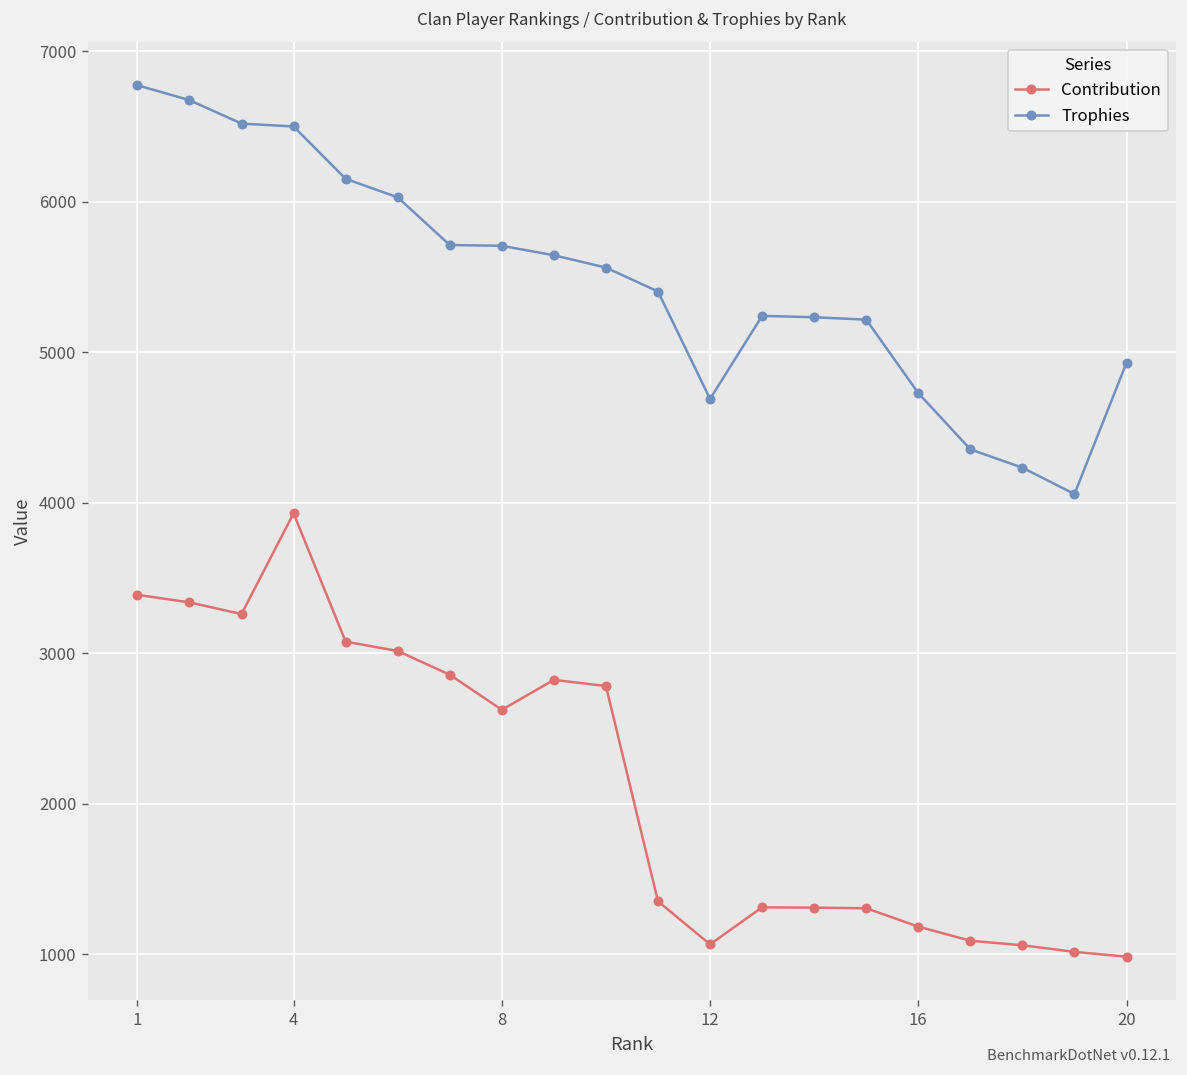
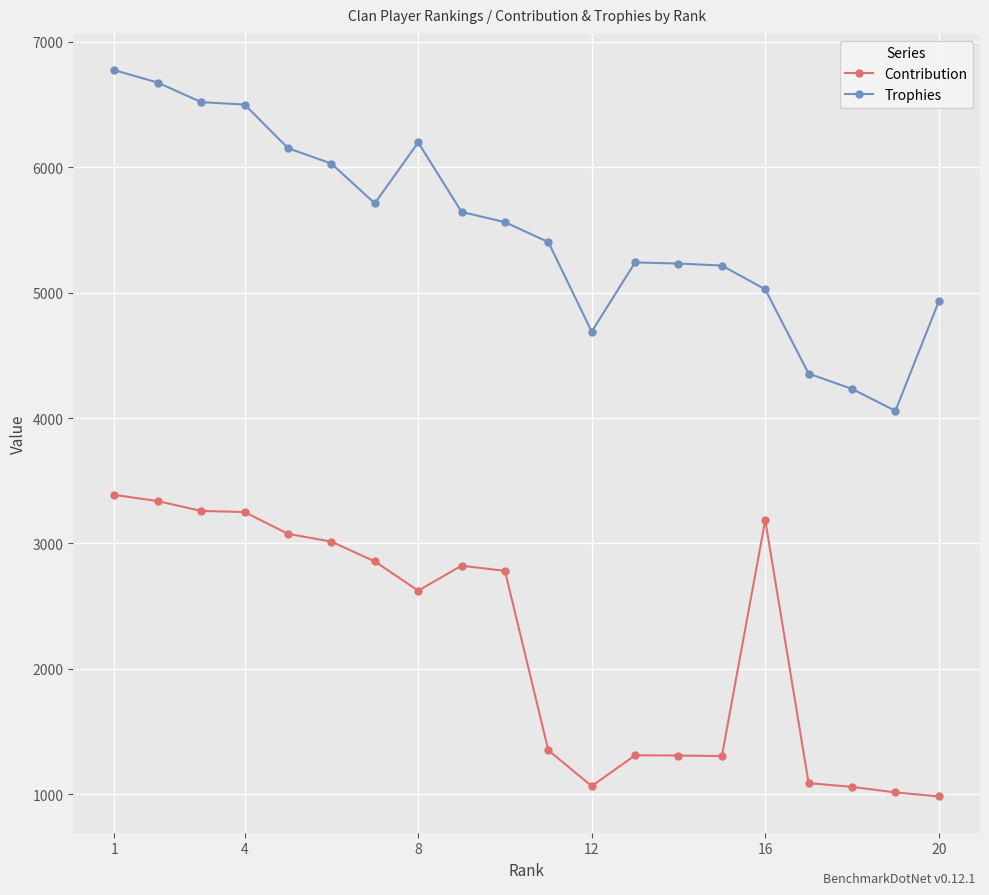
  {
    "Contribution": {
      "1": 3390,
-     "4": 3930,
+     "4": 3250,
      "8": 2620,
      "12": 1060,
-     "16": 1180,
+     "16": 3190,
      "20": 980
    },
    "Trophies": {
      "1": 6770,
      "4": 6500,
-     "8": 5710,
+     "8": 6200,
      "12": 4690,
-     "16": 4730,
+     "16": 5030,
      "20": 4930
    }
  }
